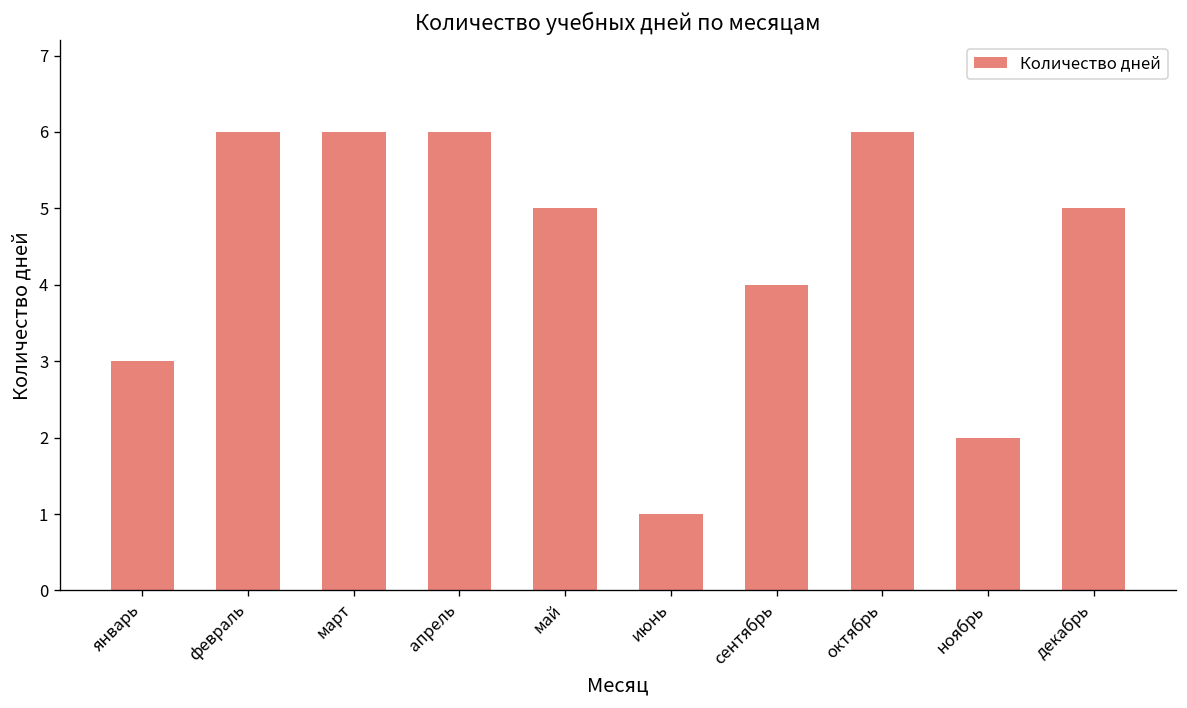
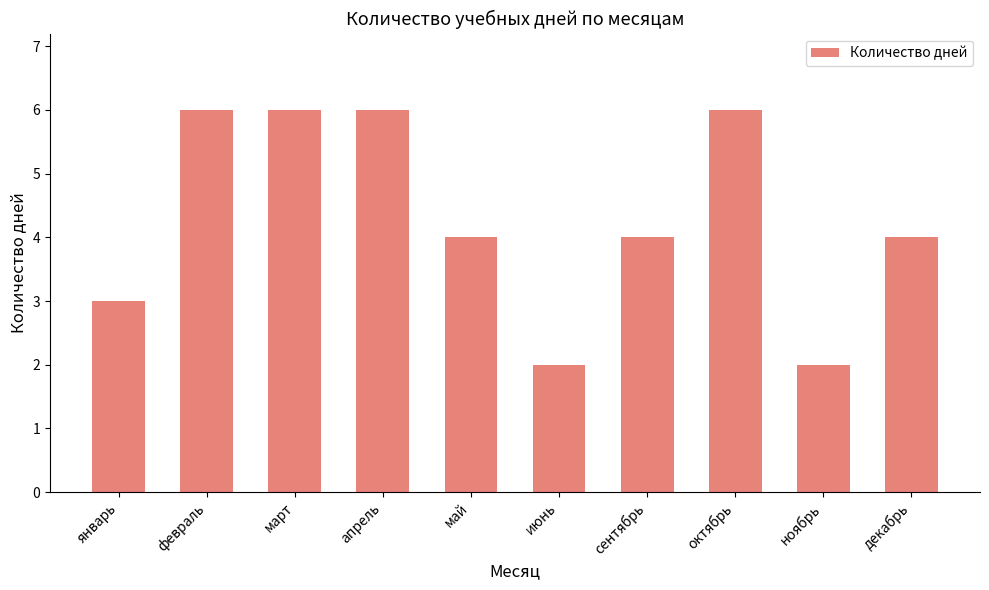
  {
    "январь": 3,
    "февраль": 6,
    "март": 6,
    "апрель": 6,
-   "май": 5,
-   "июнь": 1,
+   "май": 4,
+   "июнь": 2,
    "сентябрь": 4,
    "октябрь": 6,
    "ноябрь": 2,
-   "декабрь": 5
+   "декабрь": 4
  }
